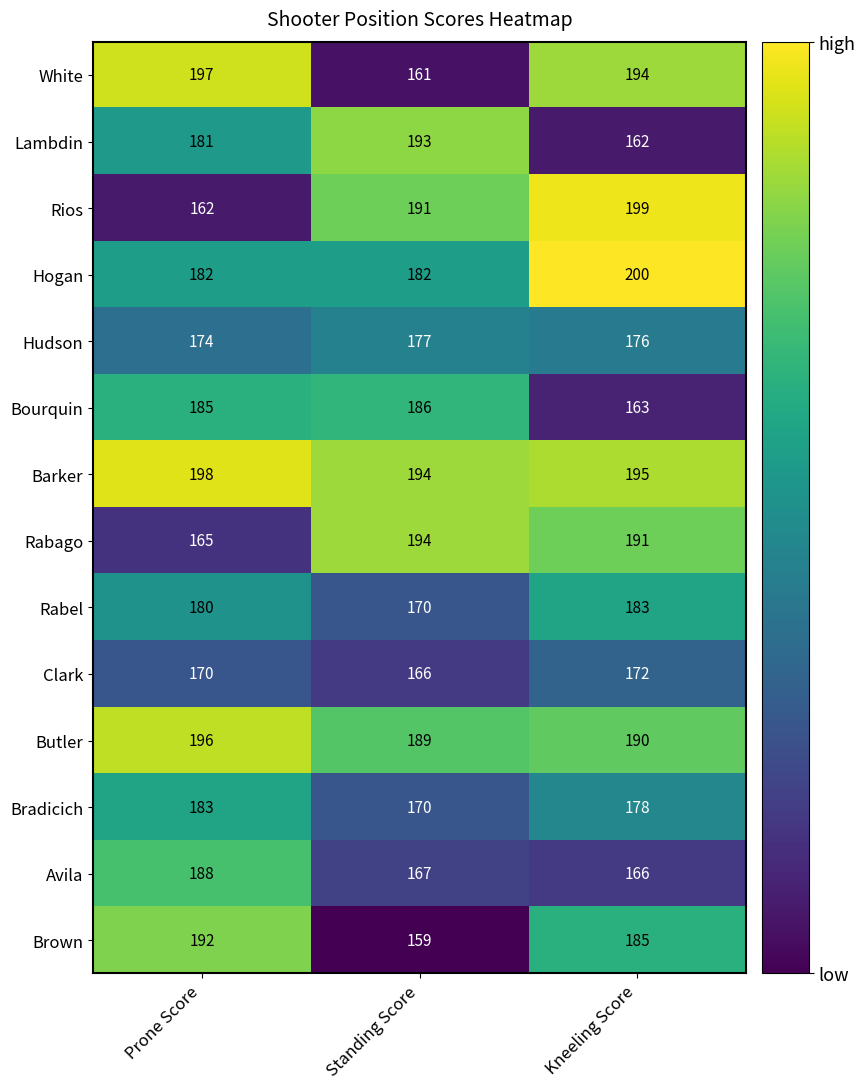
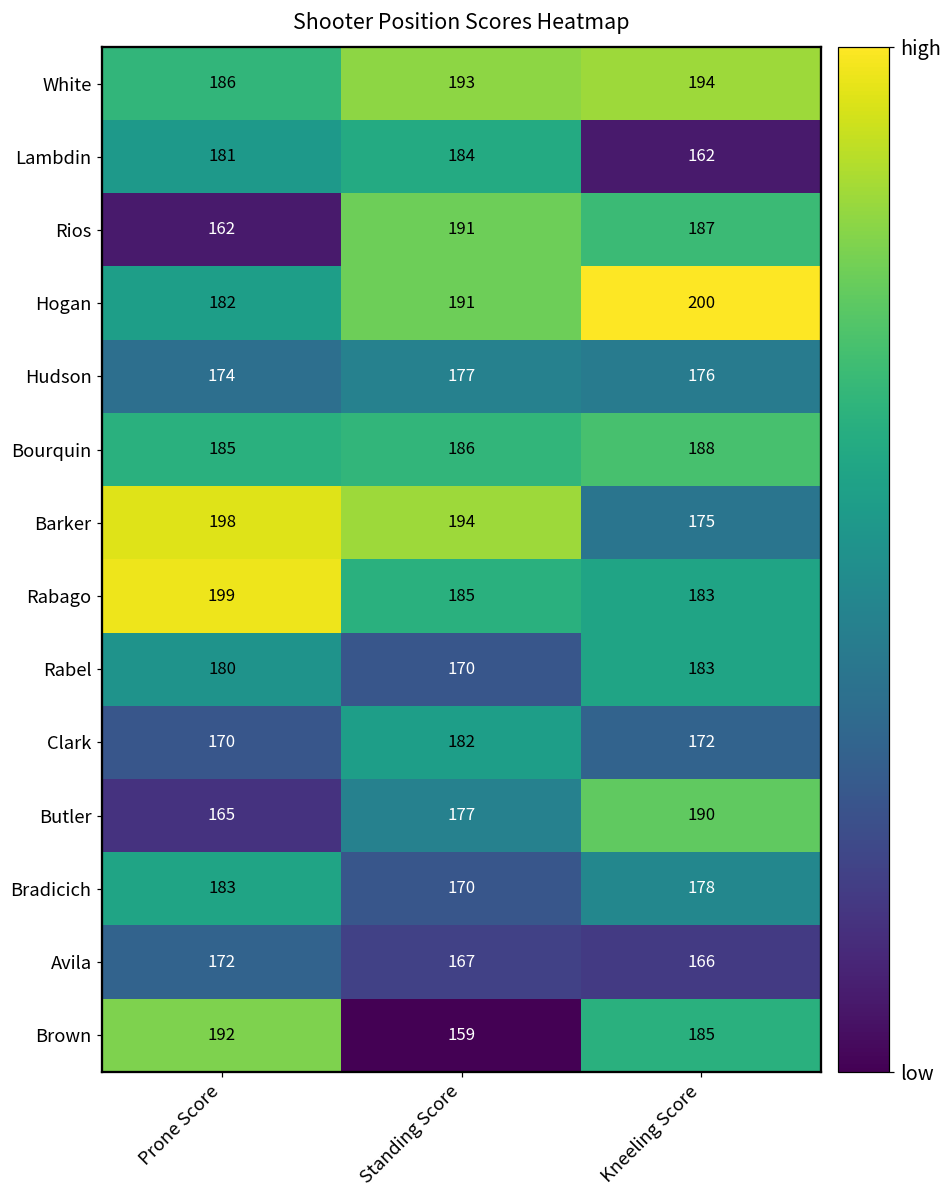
  {
    "White": {
-     "Prone Score": 197,
-     "Standing Score": 161,
+     "Prone Score": 186,
+     "Standing Score": 193,
      "Kneeling Score": 194
    },
    "Lambdin": {
      "Prone Score": 181,
-     "Standing Score": 193,
+     "Standing Score": 184,
      "Kneeling Score": 162
    },
    "Rios": {
      "Prone Score": 162,
      "Standing Score": 191,
-     "Kneeling Score": 199
+     "Kneeling Score": 187
    },
    "Hogan": {
      "Prone Score": 182,
-     "Standing Score": 182,
+     "Standing Score": 191,
      "Kneeling Score": 200
    },
    "Hudson": {
      "Prone Score": 174,
      "Standing Score": 177,
      "Kneeling Score": 176
    },
    "Bourquin": {
      "Prone Score": 185,
      "Standing Score": 186,
-     "Kneeling Score": 163
+     "Kneeling Score": 188
    },
    "Barker": {
      "Prone Score": 198,
      "Standing Score": 194,
-     "Kneeling Score": 195
+     "Kneeling Score": 175
    },
    "Rabago": {
-     "Prone Score": 165,
-     "Standing Score": 194,
-     "Kneeling Score": 191
+     "Prone Score": 199,
+     "Standing Score": 185,
+     "Kneeling Score": 183
    },
    "Rabel": {
      "Prone Score": 180,
      "Standing Score": 170,
      "Kneeling Score": 183
    },
    "Clark": {
      "Prone Score": 170,
-     "Standing Score": 166,
+     "Standing Score": 182,
      "Kneeling Score": 172
    },
    "Butler": {
-     "Prone Score": 196,
-     "Standing Score": 189,
+     "Prone Score": 165,
+     "Standing Score": 177,
      "Kneeling Score": 190
    },
    "Bradicich": {
      "Prone Score": 183,
      "Standing Score": 170,
      "Kneeling Score": 178
    },
    "Avila": {
-     "Prone Score": 188,
+     "Prone Score": 172,
      "Standing Score": 167,
      "Kneeling Score": 166
    },
    "Brown": {
      "Prone Score": 192,
      "Standing Score": 159,
      "Kneeling Score": 185
    }
  }
